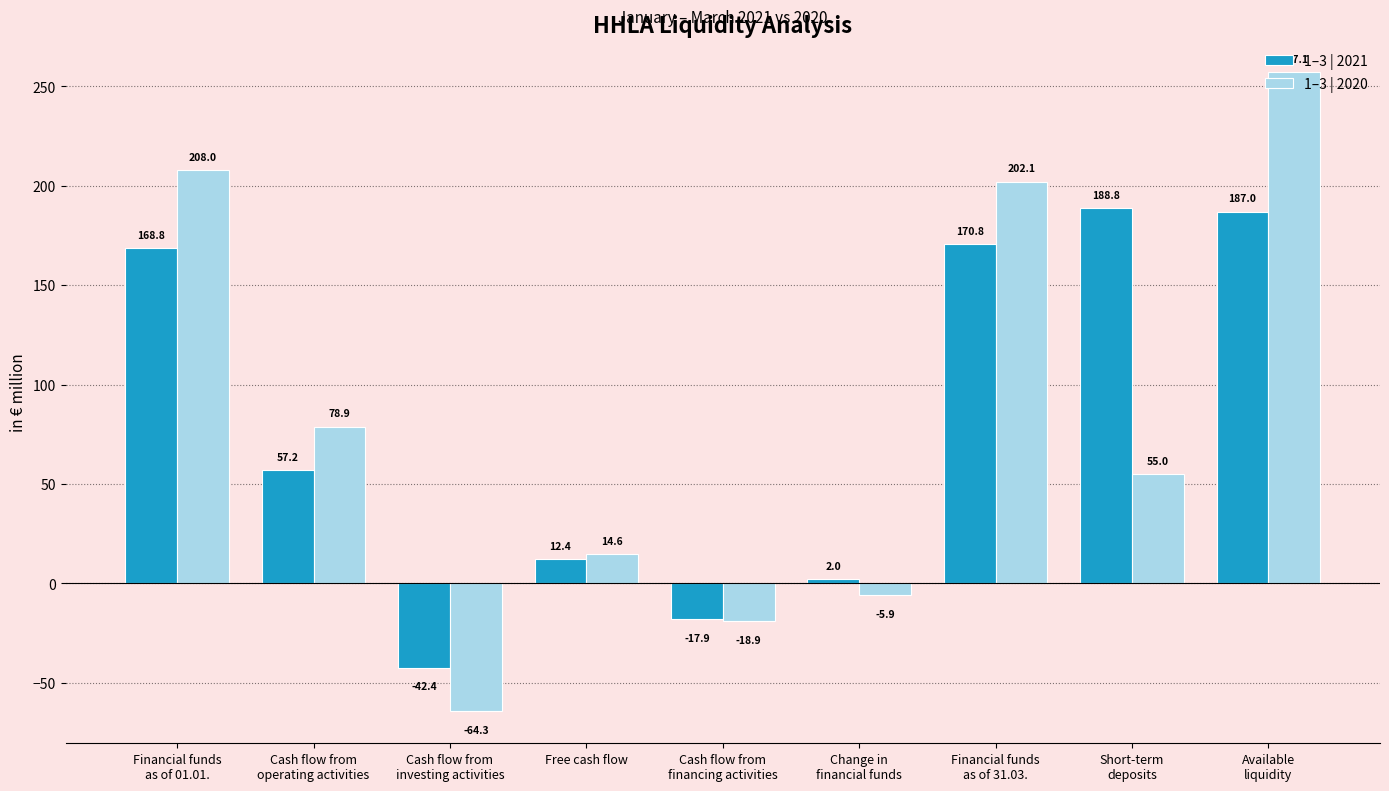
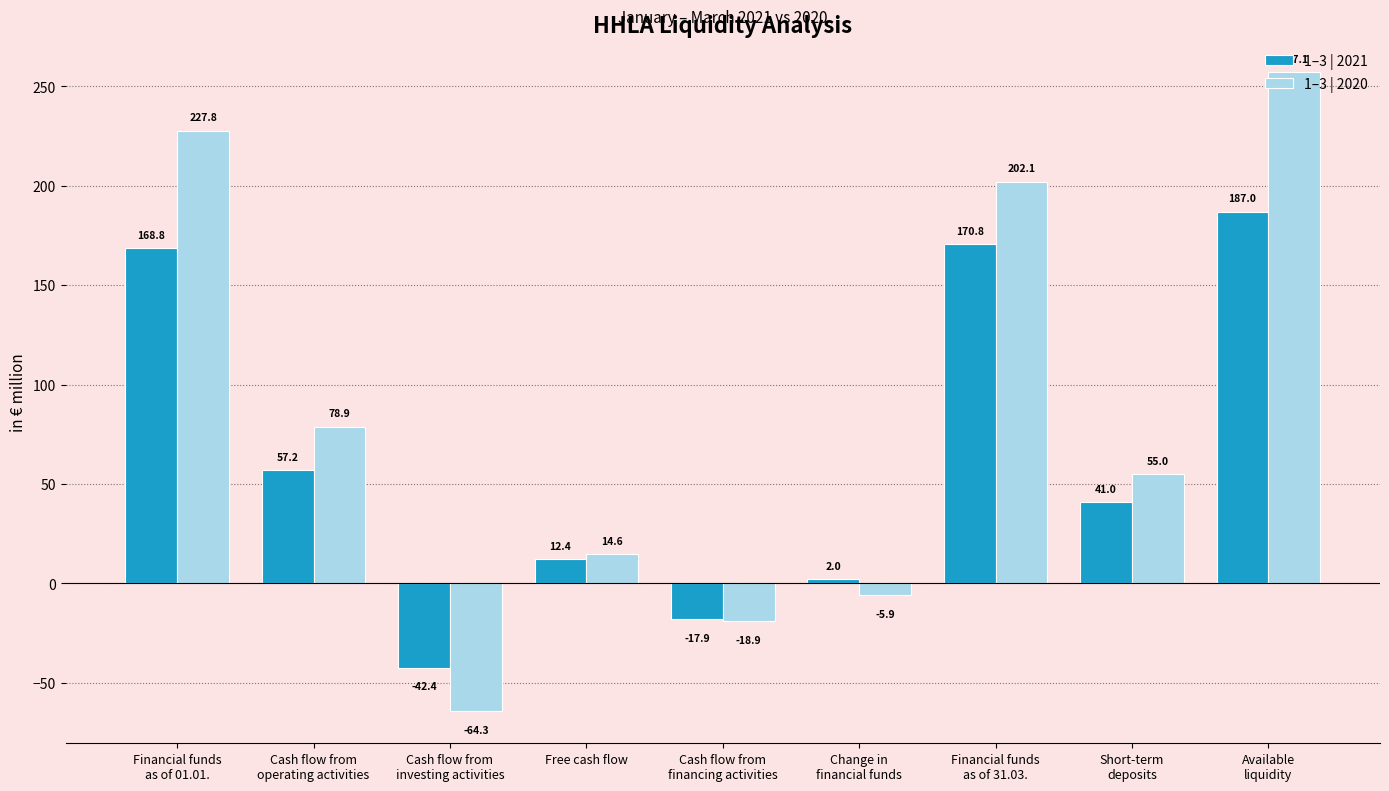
  {
    "1–3 | 2021": {
      "Financial funds as of 01.01.": 168.8,
      "Cash flow from operating activities": 57.2,
      "Cash flow from investing activities": -42.4,
      "Free cash flow": 12.4,
      "Cash flow from financing activities": -17.9,
      "Change in financial funds": 2.0,
      "Financial funds as of 31.03.": 170.8,
-     "Short-term deposits": 188.8,
+     "Short-term deposits": 41.0,
      "Available liquidity": 187.0
    },
    "1–3 | 2020": {
-     "Financial funds as of 01.01.": 208.0,
+     "Financial funds as of 01.01.": 227.8,
      "Cash flow from operating activities": 78.9,
      "Cash flow from investing activities": -64.3,
      "Free cash flow": 14.6,
      "Cash flow from financing activities": -18.9,
      "Change in financial funds": -5.9,
      "Financial funds as of 31.03.": 202.1,
      "Short-term deposits": 55.0,
      "Available liquidity": 257.1
    }
  }
